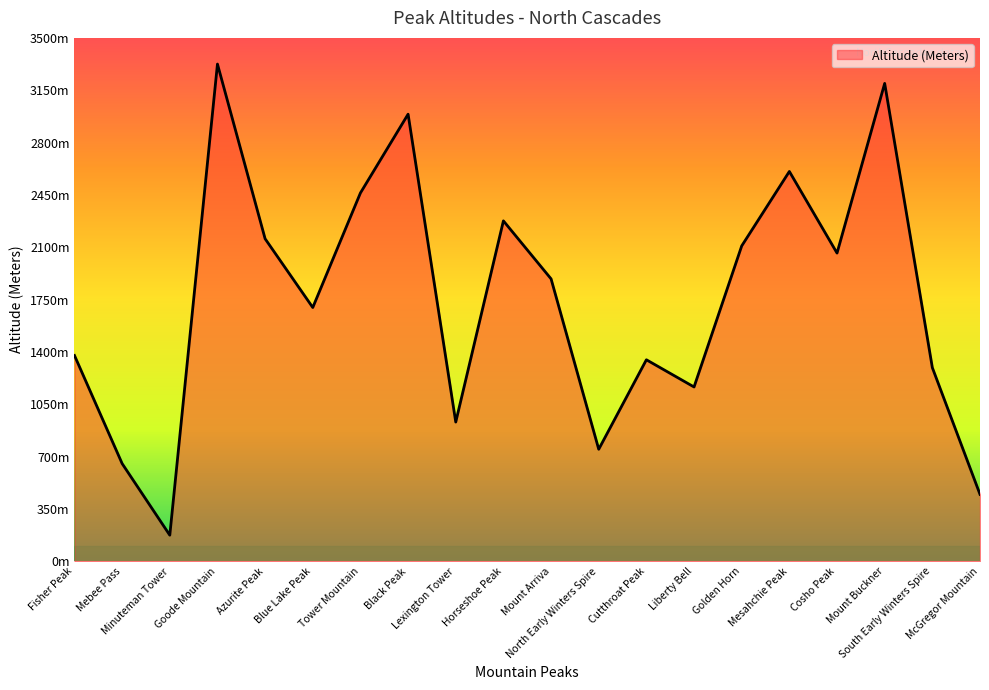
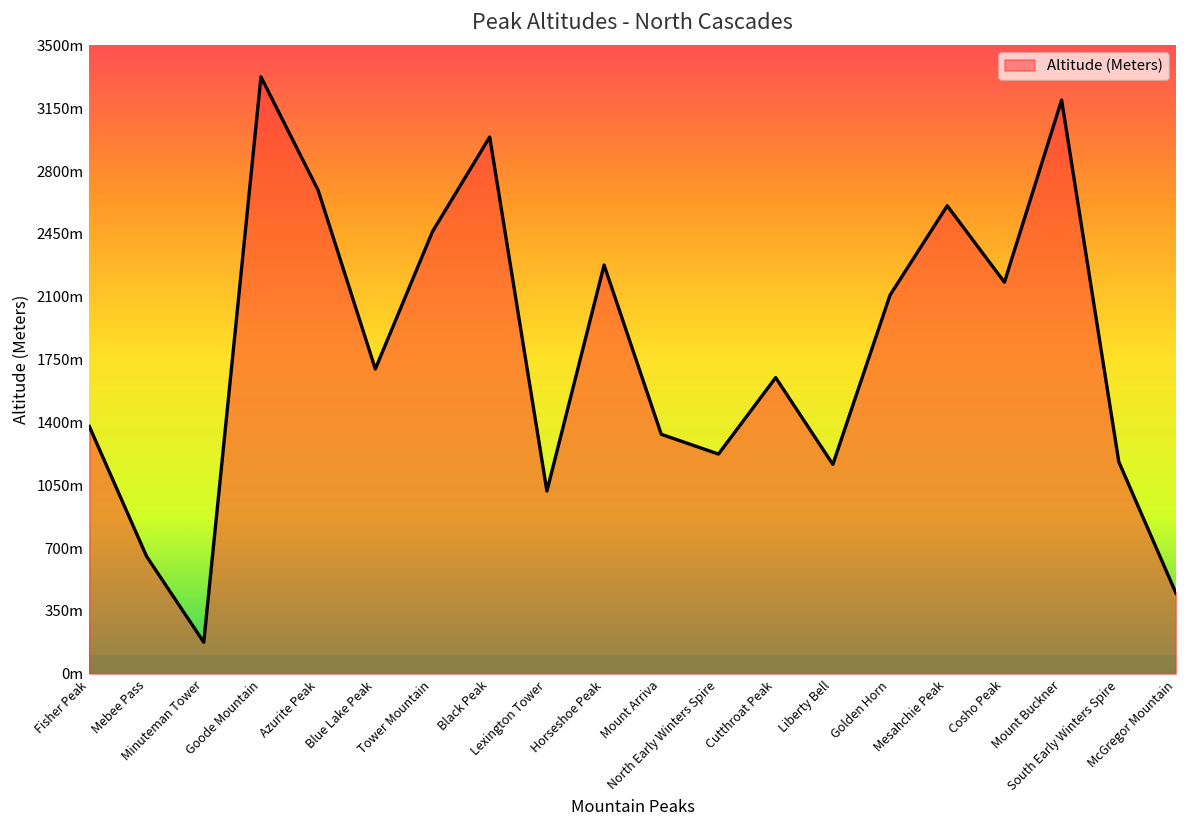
  {
    "Fisher Peak": "1380m",
    "Mebee Pass": "650m",
    "Minuteman Tower": "180m",
    "Goode Mountain": "3330m",
-   "Azurite Peak": "2160m",
+   "Azurite Peak": "2690m",
    "Blue Lake Peak": "1700m",
    "Tower Mountain": "2460m",
    "Black Peak": "2990m",
-   "Lexington Tower": "930m",
+   "Lexington Tower": "1020m",
    "Horseshoe Peak": "2280m",
-   "Mount Arriva": "1890m",
-   "North Early Winters Spire": "750m",
-   "Cutthroat Peak": "1350m",
+   "Mount Arriva": "1330m",
+   "North Early Winters Spire": "1220m",
+   "Cutthroat Peak": "1650m",
    "Liberty Bell": "1170m",
    "Golden Horn": "2110m",
    "Mesahchie Peak": "2610m",
-   "Cosho Peak": "2060m",
+   "Cosho Peak": "2180m",
    "Mount Buckner": "3200m",
-   "South Early Winters Spire": "1300m",
+   "South Early Winters Spire": "1180m",
    "McGregor Mountain": "450m"
  }
